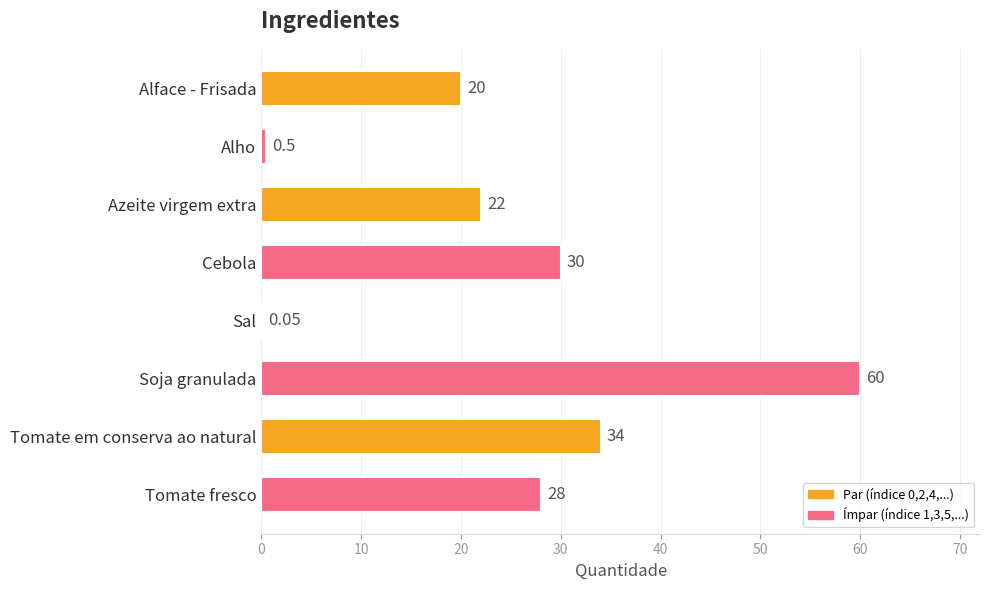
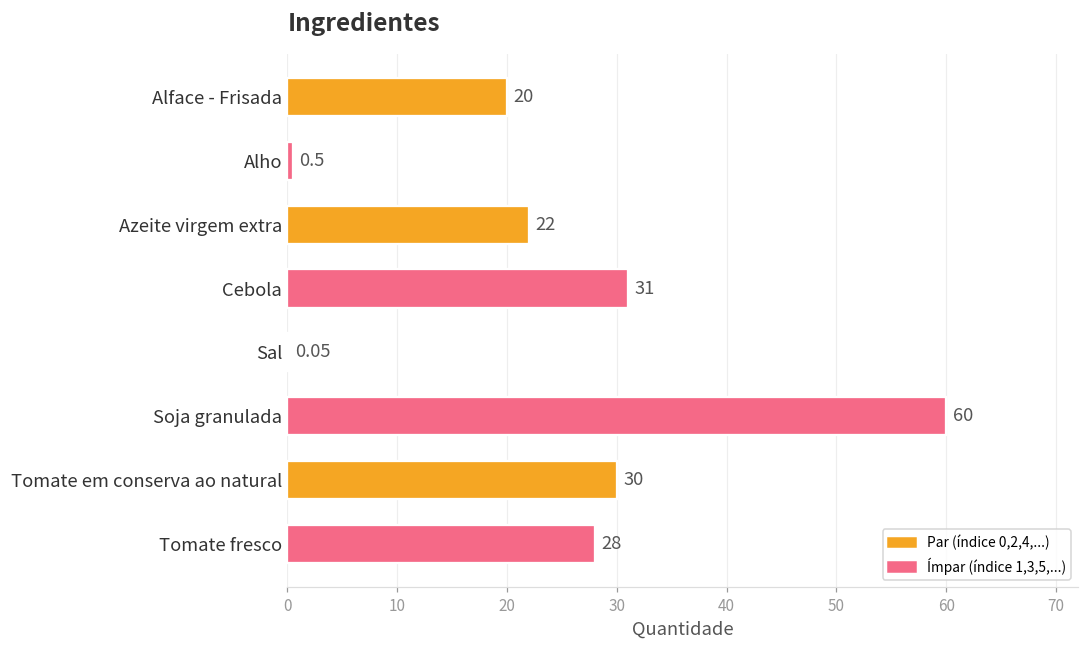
  {
    "Alface - Frisada": 20,
    "Alho": 0.5,
    "Azeite virgem extra": 22,
-   "Cebola": 30,
+   "Cebola": 31,
    "Sal": 0.05,
    "Soja granulada": 60,
-   "Tomate em conserva ao natural": 34,
+   "Tomate em conserva ao natural": 30,
    "Tomate fresco": 28
  }
